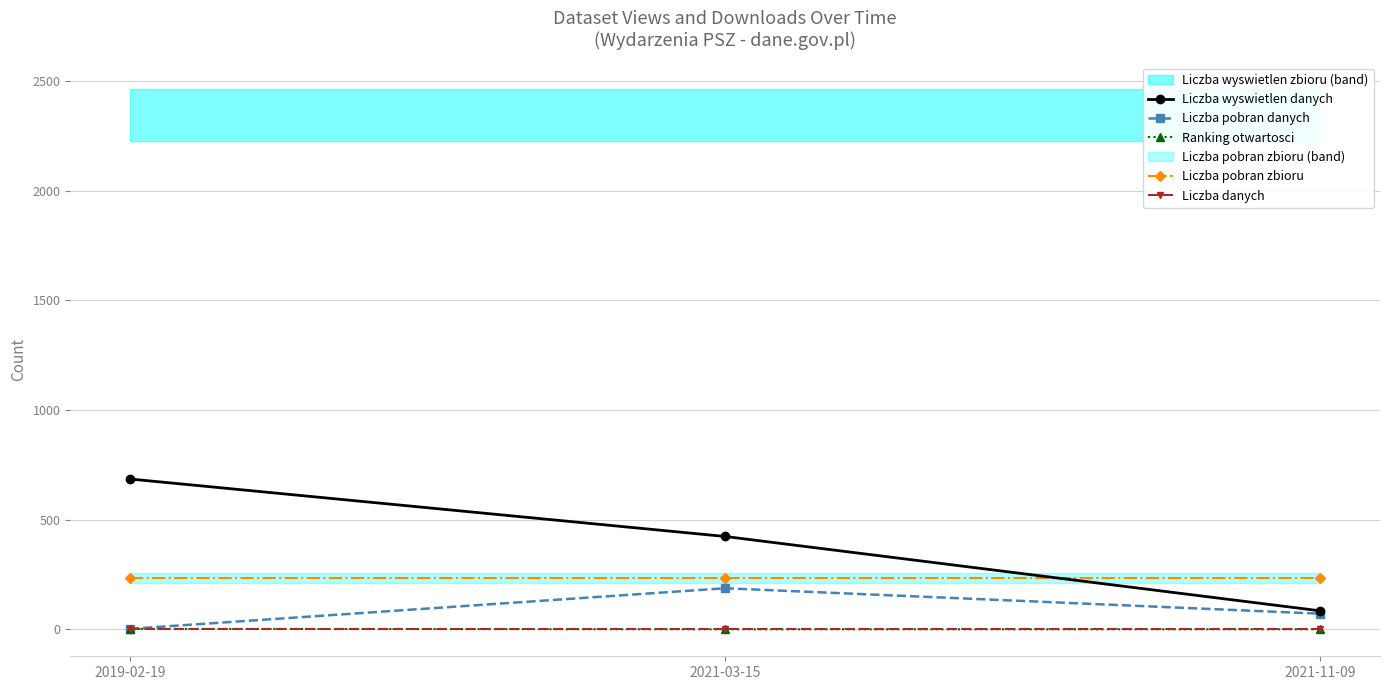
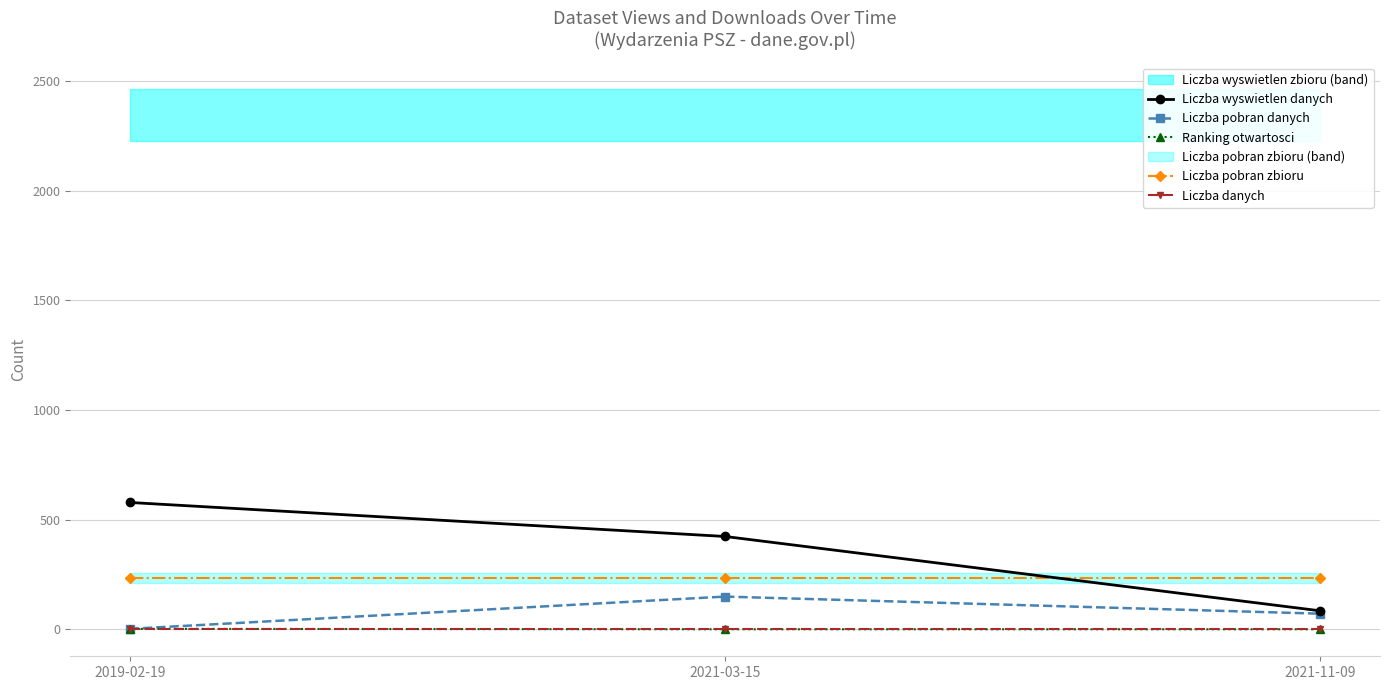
  {
    "Liczba wyswietlen danych": {
-     "2019-02-19": 690,
+     "2019-02-19": 580,
      "2021-03-15": 420,
      "2021-11-09": 90
    },
    "Liczba pobran danych": {
-     "2021-03-15": 190,
+     "2021-03-15": 150,
      "2021-11-09": 70
    },
    "Liczba danych": {
      "2021-03-15": 0,
      "2021-11-09": 0
    },
    "Liczba pobran zbioru": {
      "2019-02-19": 240,
      "2021-03-15": 240,
      "2021-11-09": 240
    }
  }
